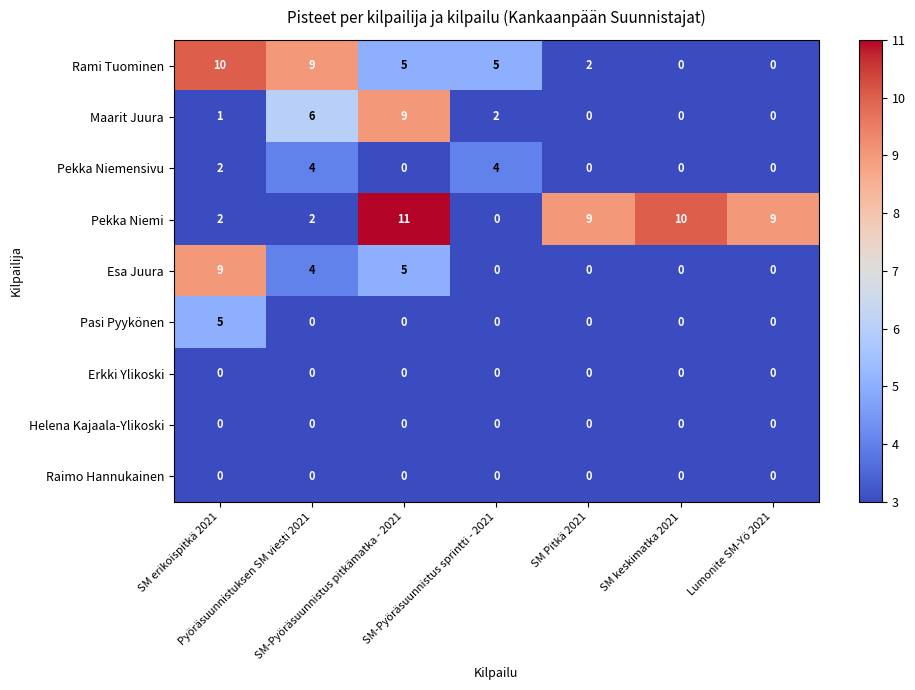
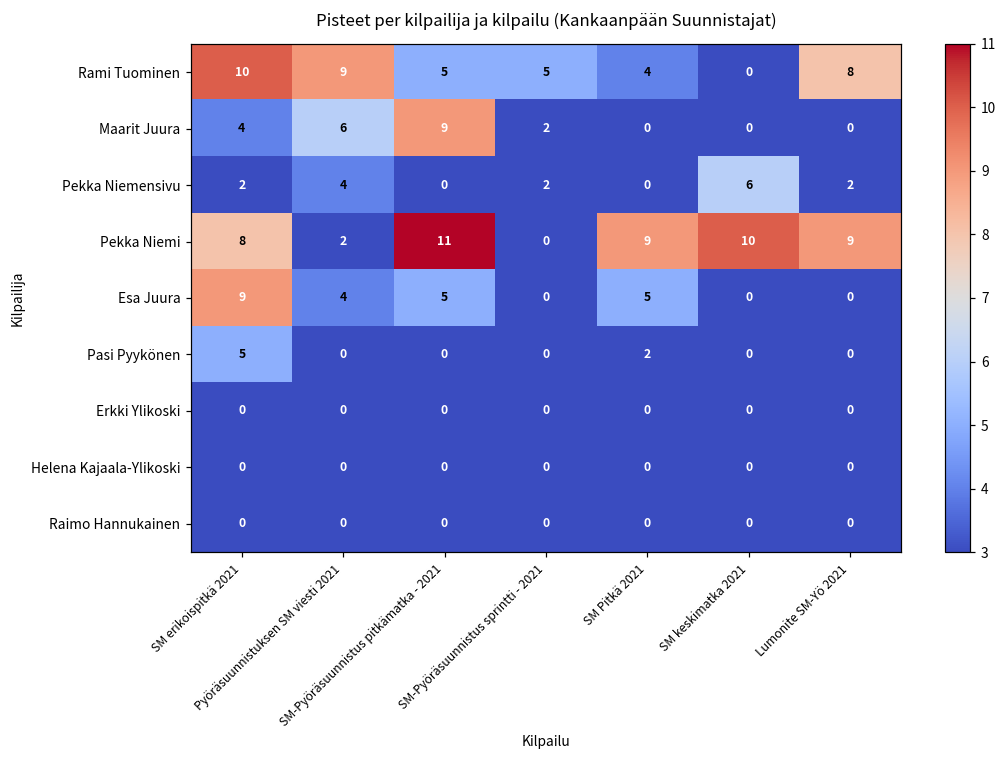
  {
    "Rami Tuominen": {
      "SM erikoispitkä 2021": 10,
      "Pyöräsuunnistuksen SM viesti 2021": 9,
      "SM-Pyöräsuunnistus pitkämatka - 2021": 5,
      "SM-Pyöräsuunnistus sprintti - 2021": 5,
-     "SM Pitkä 2021": 2,
+     "SM Pitkä 2021": 4,
      "SM keskimatka 2021": 0,
-     "Lumonite SM-Yö 2021": 0
+     "Lumonite SM-Yö 2021": 8
    },
    "Maarit Juura": {
-     "SM erikoispitkä 2021": 1,
+     "SM erikoispitkä 2021": 4,
      "Pyöräsuunnistuksen SM viesti 2021": 6,
      "SM-Pyöräsuunnistus pitkämatka - 2021": 9,
      "SM-Pyöräsuunnistus sprintti - 2021": 2,
      "SM Pitkä 2021": 0,
      "SM keskimatka 2021": 0,
      "Lumonite SM-Yö 2021": 0
    },
    "Pekka Niemensivu": {
      "SM erikoispitkä 2021": 2,
      "Pyöräsuunnistuksen SM viesti 2021": 4,
      "SM-Pyöräsuunnistus pitkämatka - 2021": 0,
-     "SM-Pyöräsuunnistus sprintti - 2021": 4,
+     "SM-Pyöräsuunnistus sprintti - 2021": 2,
      "SM Pitkä 2021": 0,
-     "SM keskimatka 2021": 0,
-     "Lumonite SM-Yö 2021": 0
+     "SM keskimatka 2021": 6,
+     "Lumonite SM-Yö 2021": 2
    },
    "Pekka Niemi": {
-     "SM erikoispitkä 2021": 2,
+     "SM erikoispitkä 2021": 8,
      "Pyöräsuunnistuksen SM viesti 2021": 2,
      "SM-Pyöräsuunnistus pitkämatka - 2021": 11,
      "SM-Pyöräsuunnistus sprintti - 2021": 0,
      "SM Pitkä 2021": 9,
      "SM keskimatka 2021": 10,
      "Lumonite SM-Yö 2021": 9
    },
    "Esa Juura": {
      "SM erikoispitkä 2021": 9,
      "Pyöräsuunnistuksen SM viesti 2021": 4,
      "SM-Pyöräsuunnistus pitkämatka - 2021": 5,
      "SM-Pyöräsuunnistus sprintti - 2021": 0,
-     "SM Pitkä 2021": 0,
+     "SM Pitkä 2021": 5,
      "SM keskimatka 2021": 0,
      "Lumonite SM-Yö 2021": 0
    },
    "Pasi Pyykönen": {
      "SM erikoispitkä 2021": 5,
      "Pyöräsuunnistuksen SM viesti 2021": 0,
      "SM-Pyöräsuunnistus pitkämatka - 2021": 0,
      "SM-Pyöräsuunnistus sprintti - 2021": 0,
-     "SM Pitkä 2021": 0,
+     "SM Pitkä 2021": 2,
      "SM keskimatka 2021": 0,
      "Lumonite SM-Yö 2021": 0
    },
    "Erkki Ylikoski": {
      "SM erikoispitkä 2021": 0,
      "Pyöräsuunnistuksen SM viesti 2021": 0,
      "SM-Pyöräsuunnistus pitkämatka - 2021": 0,
      "SM-Pyöräsuunnistus sprintti - 2021": 0,
      "SM Pitkä 2021": 0,
      "SM keskimatka 2021": 0,
      "Lumonite SM-Yö 2021": 0
    },
    "Helena Kajaala-Ylikoski": {
      "SM erikoispitkä 2021": 0,
      "Pyöräsuunnistuksen SM viesti 2021": 0,
      "SM-Pyöräsuunnistus pitkämatka - 2021": 0,
      "SM-Pyöräsuunnistus sprintti - 2021": 0,
      "SM Pitkä 2021": 0,
      "SM keskimatka 2021": 0,
      "Lumonite SM-Yö 2021": 0
    },
    "Raimo Hannukainen": {
      "SM erikoispitkä 2021": 0,
      "Pyöräsuunnistuksen SM viesti 2021": 0,
      "SM-Pyöräsuunnistus pitkämatka - 2021": 0,
      "SM-Pyöräsuunnistus sprintti - 2021": 0,
      "SM Pitkä 2021": 0,
      "SM keskimatka 2021": 0,
      "Lumonite SM-Yö 2021": 0
    }
  }
